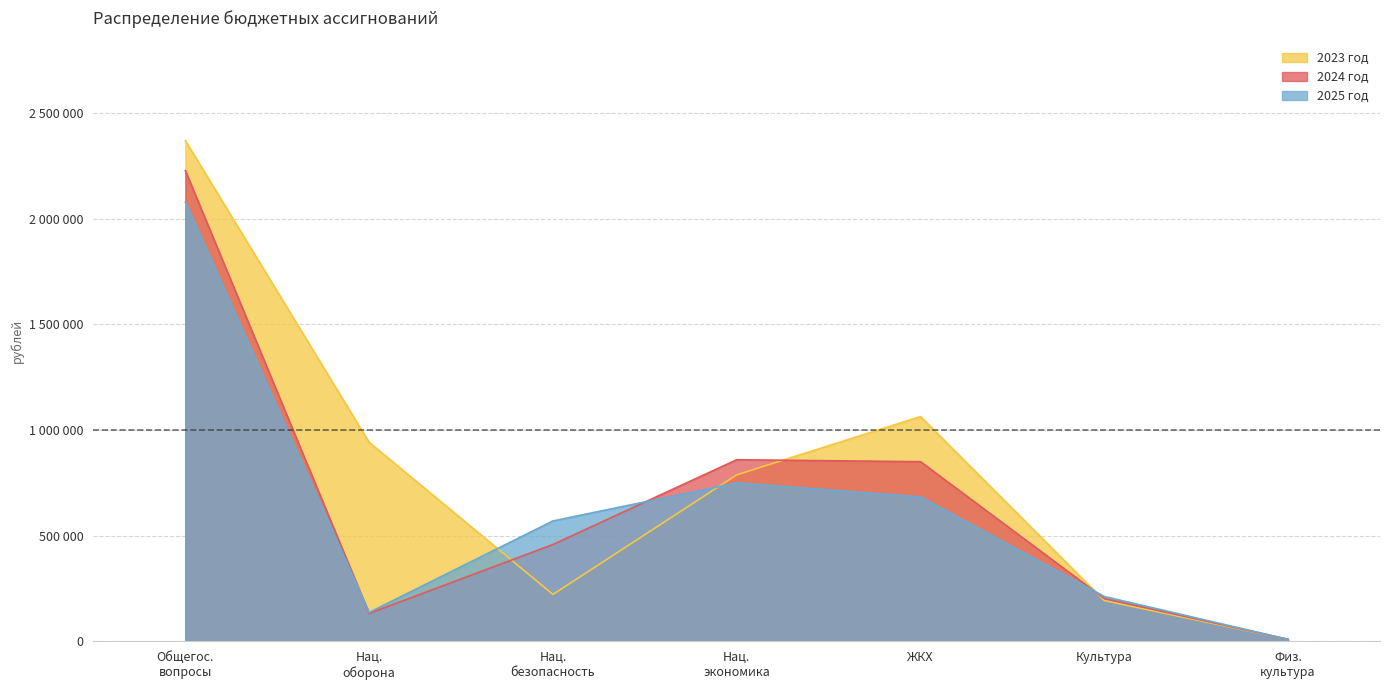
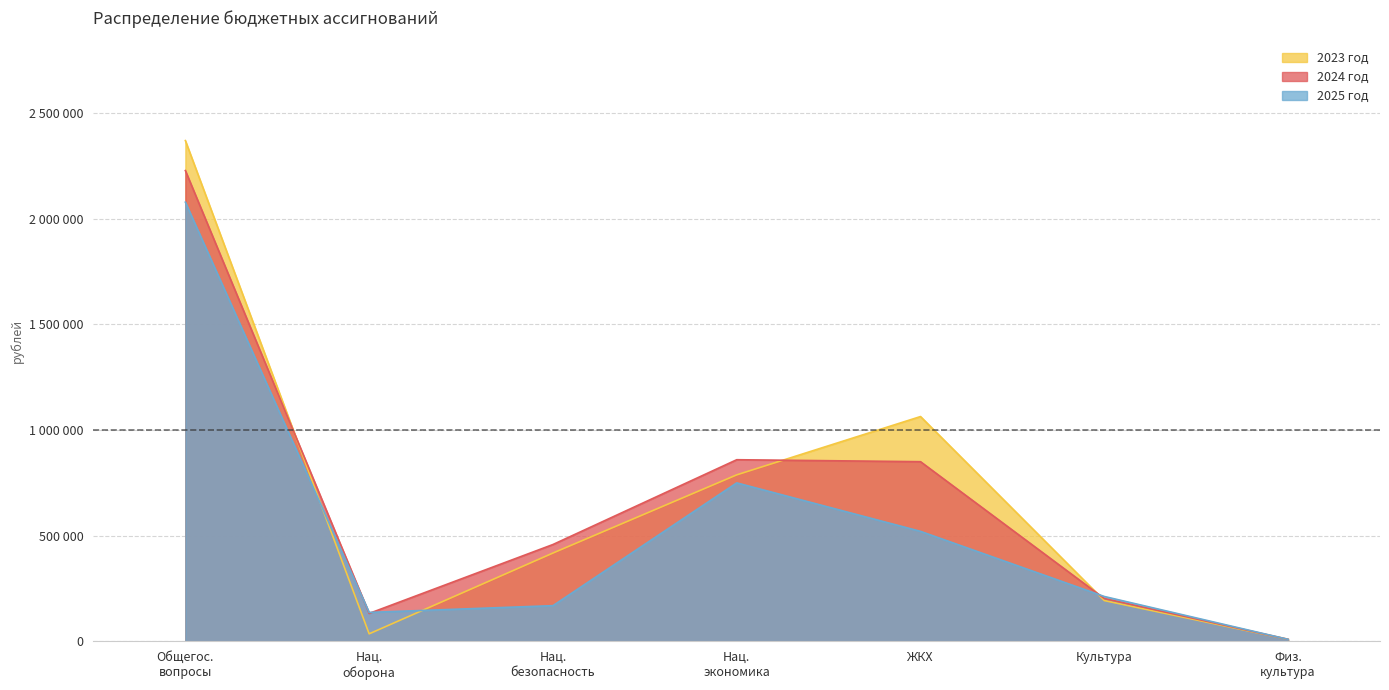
  {
    "2023 год": {
      "Общегос. вопросы": 2370000,
-     "Нац. оборона": 940000,
-     "Нац. безопасность": 220000,
+     "Нац. оборона": 40000,
+     "Нац. безопасность": 420000,
      "Нац. экономика": 790000,
      "ЖКХ": 1060000
    },
    "2024 год": {
      "Общегос. вопросы": 2230000,
      "Нац. безопасность": 460000,
      "Нац. экономика": 860000,
      "ЖКХ": 850000
    },
    "2025 год": {
      "Общегос. вопросы": 2080000,
-     "Нац. безопасность": 570000,
+     "Нац. безопасность": 170000,
      "Нац. экономика": 750000,
-     "ЖКХ": 680000
+     "ЖКХ": 520000
    }
  }
